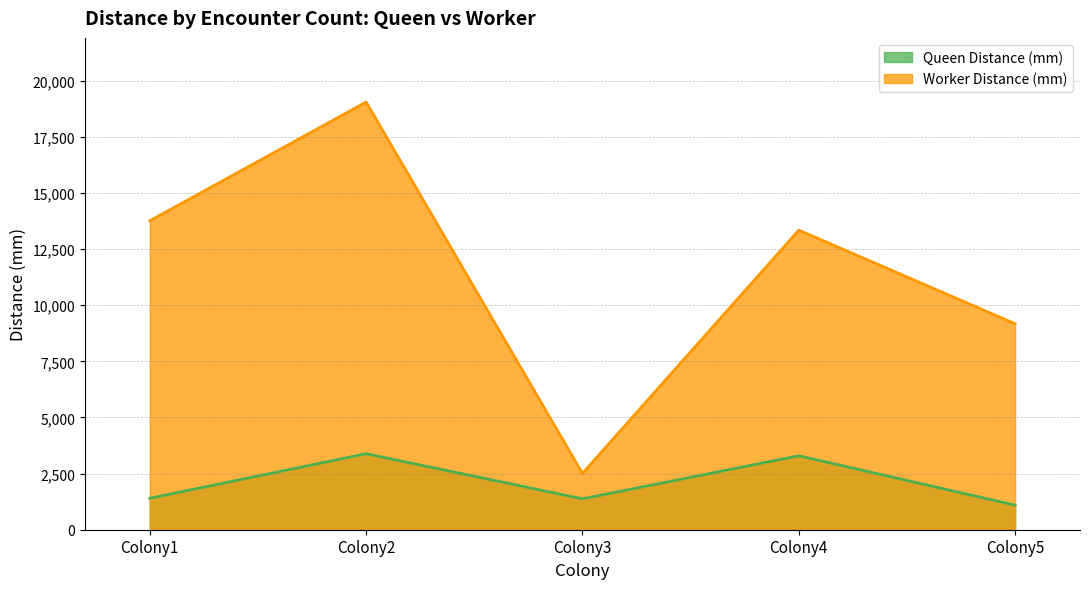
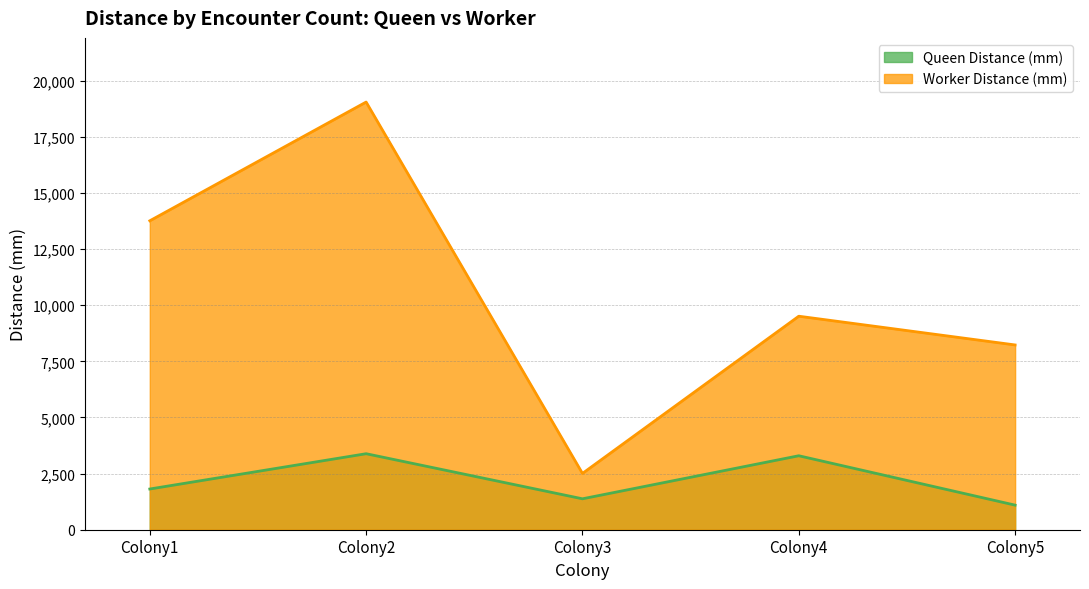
  {
    "Queen Distance (mm)": {
-     "Colony1": "1,400",
+     "Colony1": "1,800",
      "Colony2": "3,400",
      "Colony3": "1,400",
      "Colony4": "3,300",
      "Colony5": "1,100"
    },
    "Worker Distance (mm)": {
      "Colony1": "13,800",
      "Colony2": "19,000",
      "Colony3": "2,500",
-     "Colony4": "13,300",
-     "Colony5": "9,200"
+     "Colony4": "9,500",
+     "Colony5": "8,200"
    }
  }
